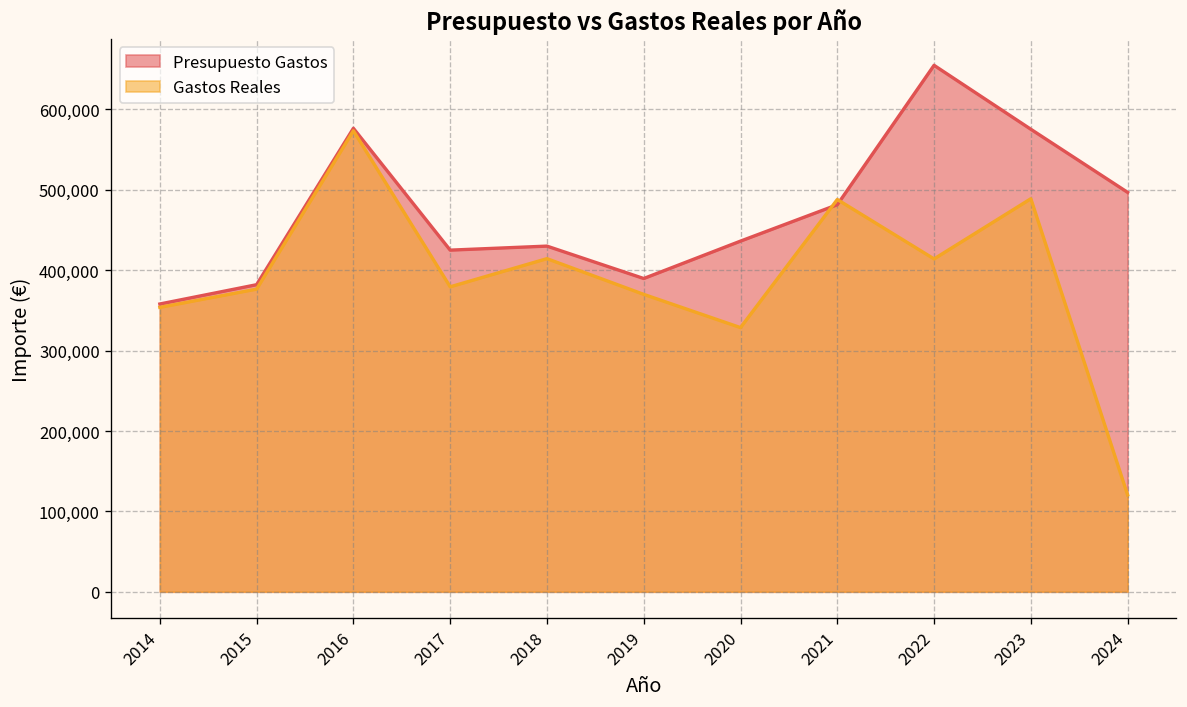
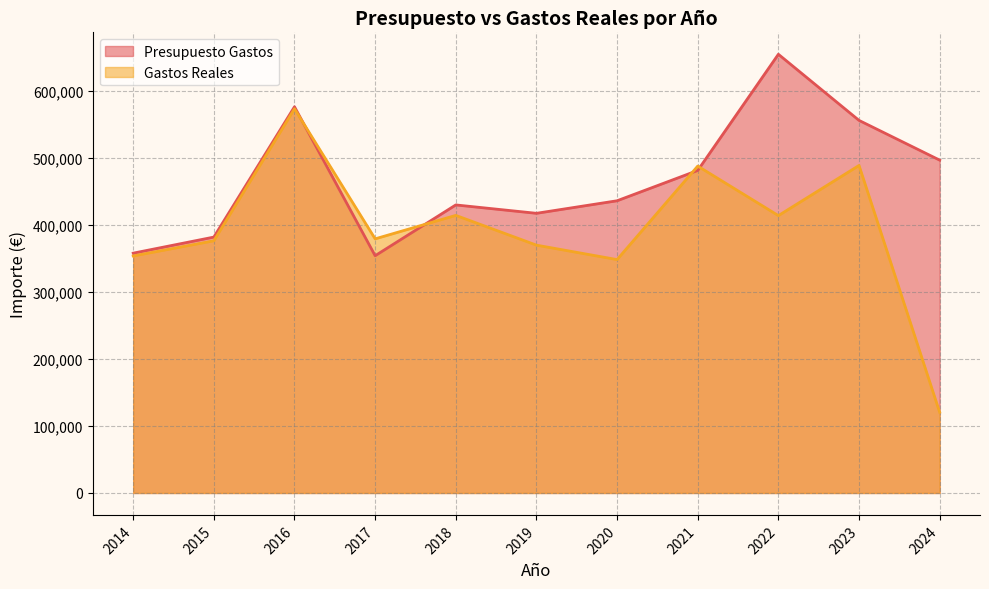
  {
    "Presupuesto Gastos": {
      "2014": "360,000",
      "2015": "380,000",
-     "2017": "430,000",
+     "2017": "350,000",
      "2018": "430,000",
-     "2019": "390,000",
+     "2019": "420,000",
      "2020": "440,000",
      "2021": "480,000",
      "2022": "650,000",
-     "2023": "580,000",
+     "2023": "560,000",
      "2024": "500,000"
    },
    "Gastos Reales": {
      "2014": "350,000",
      "2015": "380,000",
      "2017": "380,000",
      "2018": "410,000",
      "2019": "370,000",
-     "2020": "330,000",
+     "2020": "350,000",
      "2021": "490,000",
      "2022": "410,000",
      "2023": "490,000",
      "2024": "120,000"
    }
  }
